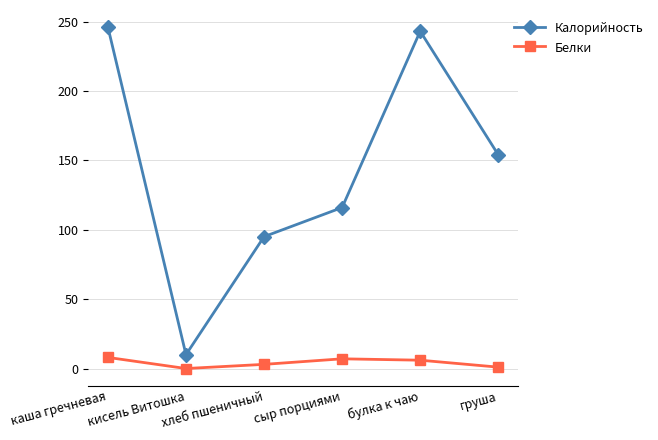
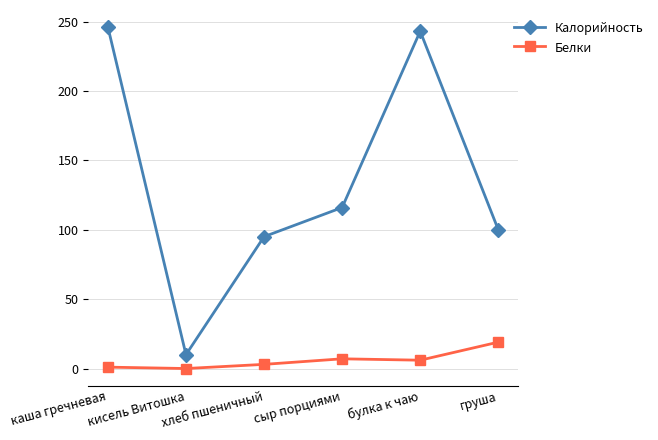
  {
    "Калорийность": {
      "каша гречневая": 246,
      "кисель Витошка": 10,
      "хлеб пшеничный": 95,
      "сыр порциями": 116,
      "булка к чаю": 243,
-     "груша": 154
+     "груша": 100
    },
    "Белки": {
-     "каша гречневая": 8,
+     "каша гречневая": 1,
      "кисель Витошка": 0,
      "хлеб пшеничный": 3,
      "сыр порциями": 7,
      "булка к чаю": 6,
-     "груша": 1
+     "груша": 19
    }
  }
